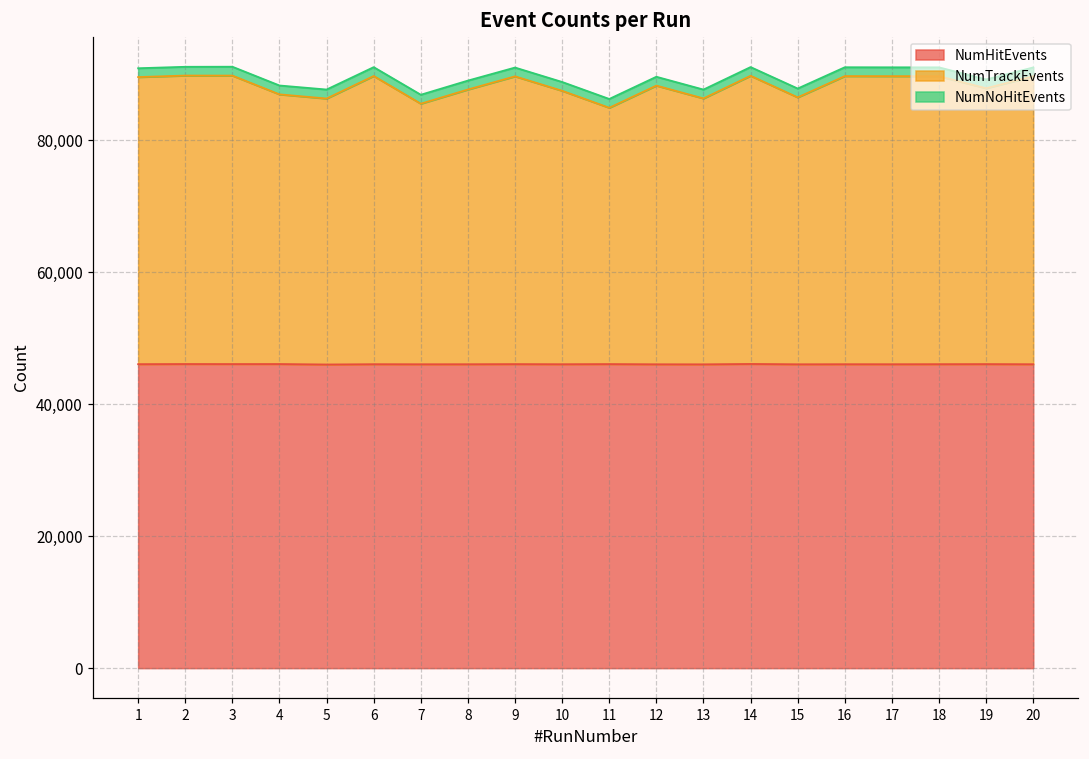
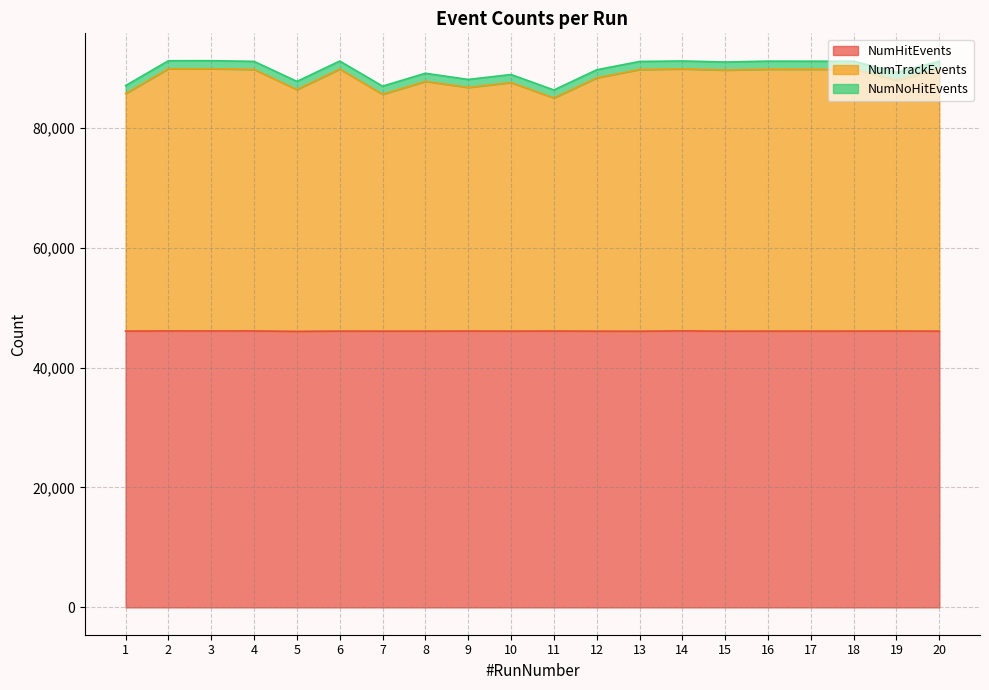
  {
    "NumHitEvents": {
      "1": "46,000",
      "2": "46,000",
      "3": "46,000",
      "4": "46,000",
      "5": "46,000",
      "6": "46,000",
      "7": "46,000",
      "8": "46,000",
      "9": "46,000",
      "10": "46,000",
      "11": "46,000",
      "12": "46,000",
      "13": "46,000",
      "14": "46,000",
      "15": "46,000",
      "16": "46,000",
      "17": "46,000",
      "18": "46,000",
      "19": "46,000",
      "20": "46,000"
    },
    "NumTrackEvents": {
-     "1": "44,000",
+     "1": "40,000",
      "2": "44,000",
      "3": "44,000",
-     "4": "41,000",
+     "4": "44,000",
      "5": "40,000",
      "6": "44,000",
      "7": "40,000",
      "8": "42,000",
-     "9": "44,000",
+     "9": "41,000",
      "10": "41,000",
      "11": "39,000",
      "12": "42,000",
-     "13": "40,000",
+     "13": "44,000",
      "14": "44,000",
-     "15": "40,000",
+     "15": "44,000",
      "16": "44,000",
      "17": "44,000"
    },
    "NumNoHitEvents": {
      "1": "1,000",
      "2": "1,000",
      "3": "1,000",
      "4": "1,000",
      "5": "1,000",
      "6": "1,000",
      "7": "1,000",
      "8": "1,000",
      "9": "1,000",
      "10": "1,000",
      "11": "1,000",
      "12": "1,000",
      "13": "1,000",
      "14": "1,000",
      "15": "1,000",
      "16": "1,000",
      "17": "1,000"
    }
  }
